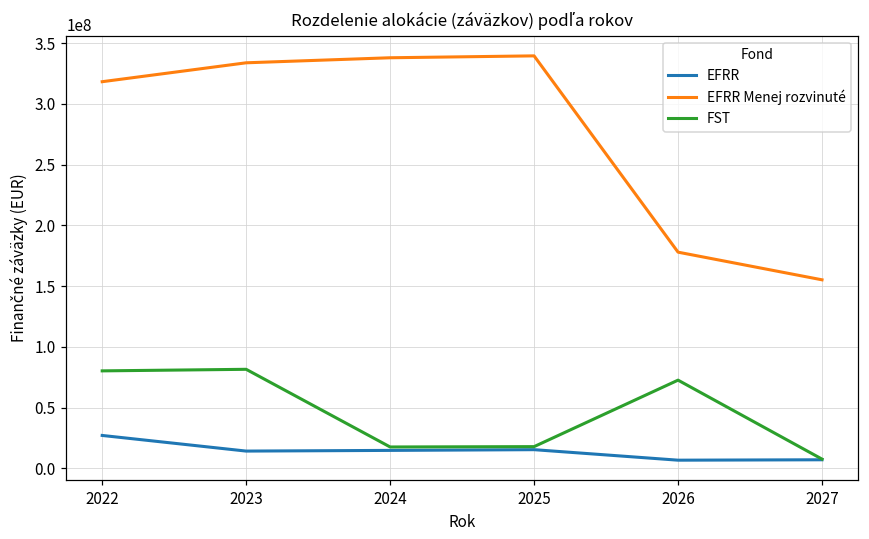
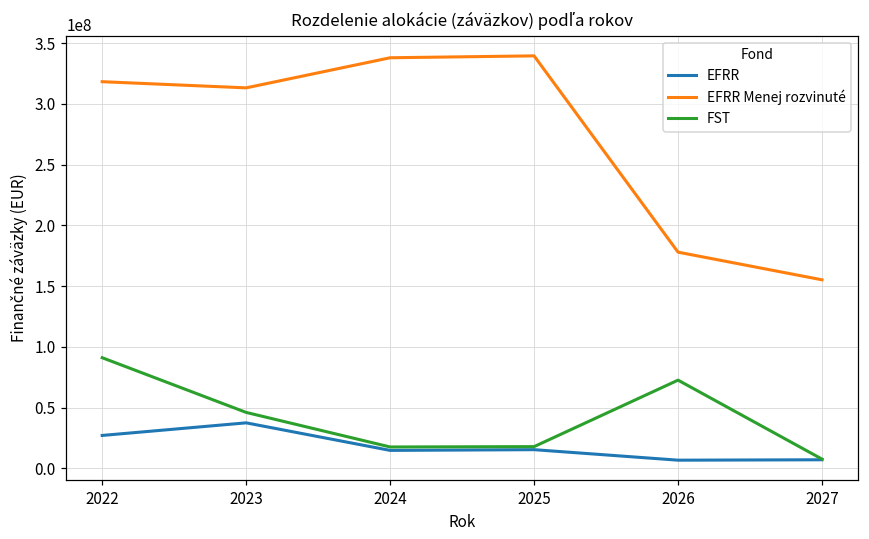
  {
    "EFRR": {
      "2022": 27000000,
-     "2023": 14000000,
+     "2023": 37000000,
      "2024": 15000000,
      "2025": 15000000,
      "2026": 7000000
    },
    "EFRR Menej rozvinuté": {
      "2022": 318000000,
-     "2023": 334000000,
+     "2023": 313000000,
      "2024": 338000000,
      "2025": 340000000,
      "2026": 178000000,
      "2027": 155000000
    },
    "FST": {
-     "2022": 80000000,
-     "2023": 81000000,
+     "2022": 91000000,
+     "2023": 46000000,
      "2024": 18000000,
      "2025": 18000000,
      "2026": 73000000
    }
  }
